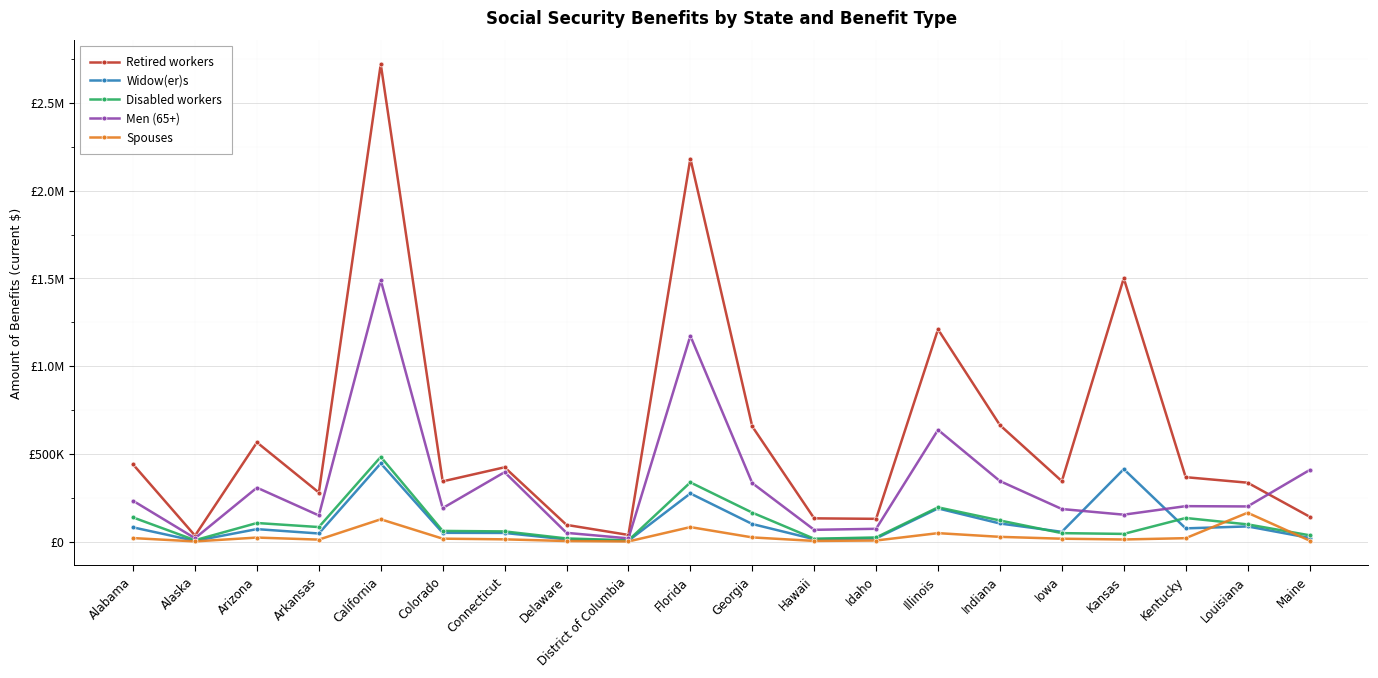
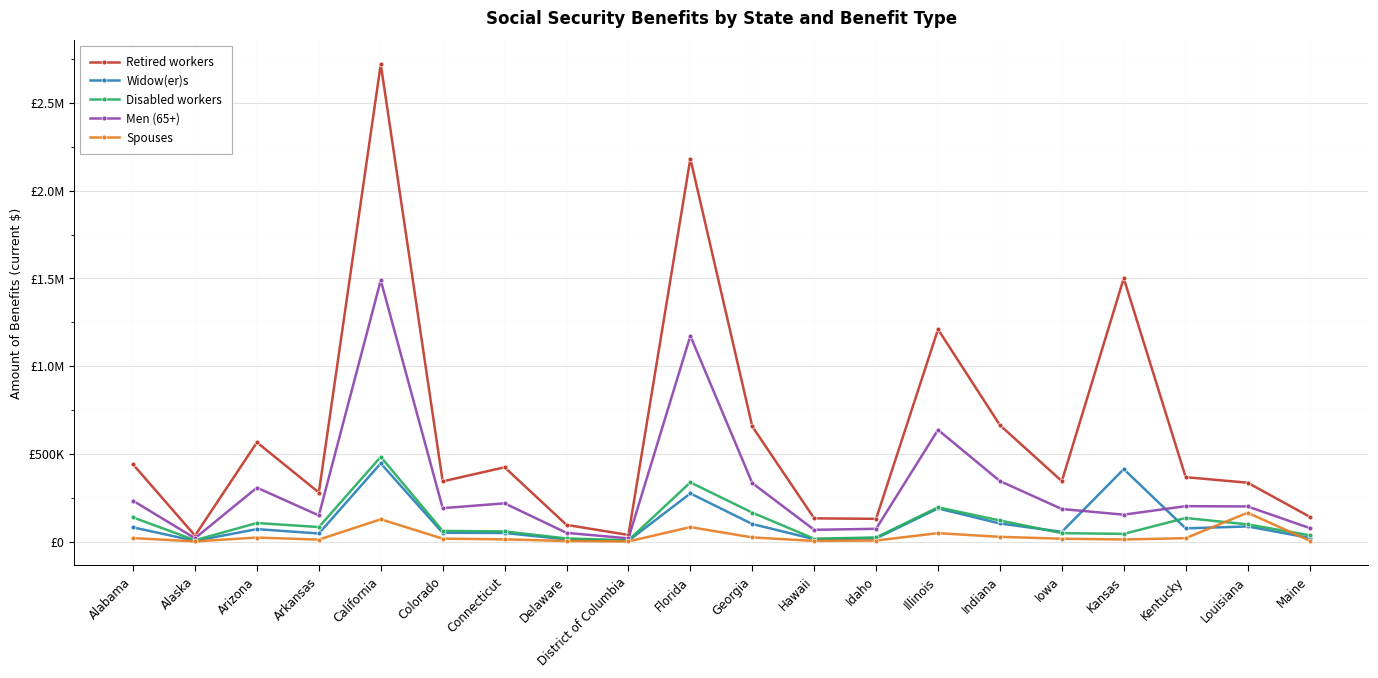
  {
    "Retired workers": {
      "Alabama": "£440000",
      "Alaska": "£30000",
      "Arizona": "£570000",
      "Arkansas": "£280000",
      "California": "£2720000",
      "Colorado": "£340000",
      "Connecticut": "£420000",
      "Delaware": "£100000",
      "District of Columbia": "£40000",
      "Florida": "£2180000",
      "Georgia": "£660000",
      "Hawaii": "£130000",
      "Idaho": "£130000",
      "Illinois": "£1210000",
      "Indiana": "£660000",
      "Iowa": "£340000",
      "Kansas": "£1500000",
      "Kentucky": "£370000",
      "Louisiana": "£340000",
      "Maine": "£140000"
    },
    "Widow(er)s": {
      "Alabama": "£80000",
      "Arizona": "£70000",
      "Arkansas": "£50000",
      "California": "£450000",
      "Florida": "£270000",
      "Georgia": "£100000",
      "Indiana": "£100000",
      "Kansas": "£410000",
      "Kentucky": "£80000",
      "Maine": "£20000"
    },
    "Disabled workers": {
      "Alabama": "£140000",
      "Arizona": "£110000",
      "Arkansas": "£80000",
      "California": "£480000",
      "Florida": "£340000",
      "Georgia": "£170000",
      "Indiana": "£120000",
      "Kansas": "£40000",
      "Kentucky": "£130000",
      "Maine": "£40000"
    },
    "Men (65+)": {
      "Alabama": "£230000",
      "Arizona": "£310000",
      "Arkansas": "£150000",
      "California": "£1490000",
      "Colorado": "£190000",
-     "Connecticut": "£400000",
+     "Connecticut": "£220000",
      "Delaware": "£50000",
      "Florida": "£1170000",
      "Georgia": "£330000",
      "Hawaii": "£70000",
      "Idaho": "£70000",
      "Illinois": "£640000",
      "Indiana": "£350000",
      "Iowa": "£190000",
      "Kansas": "£150000",
      "Kentucky": "£200000",
      "Louisiana": "£200000",
-     "Maine": "£410000"
+     "Maine": "£80000"
    },
    "Spouses": {
      "Alabama": "£20000",
      "Arizona": "£20000",
      "Arkansas": "£10000",
      "California": "£130000",
      "Colorado": "£20000",
      "Connecticut": "£10000",
      "Florida": "£80000",
      "Georgia": "£20000",
      "Illinois": "£50000",
      "Indiana": "£30000",
      "Iowa": "£20000",
      "Kansas": "£10000",
      "Kentucky": "£20000",
      "Louisiana": "£160000",
      "Maine": "£10000"
    }
  }
